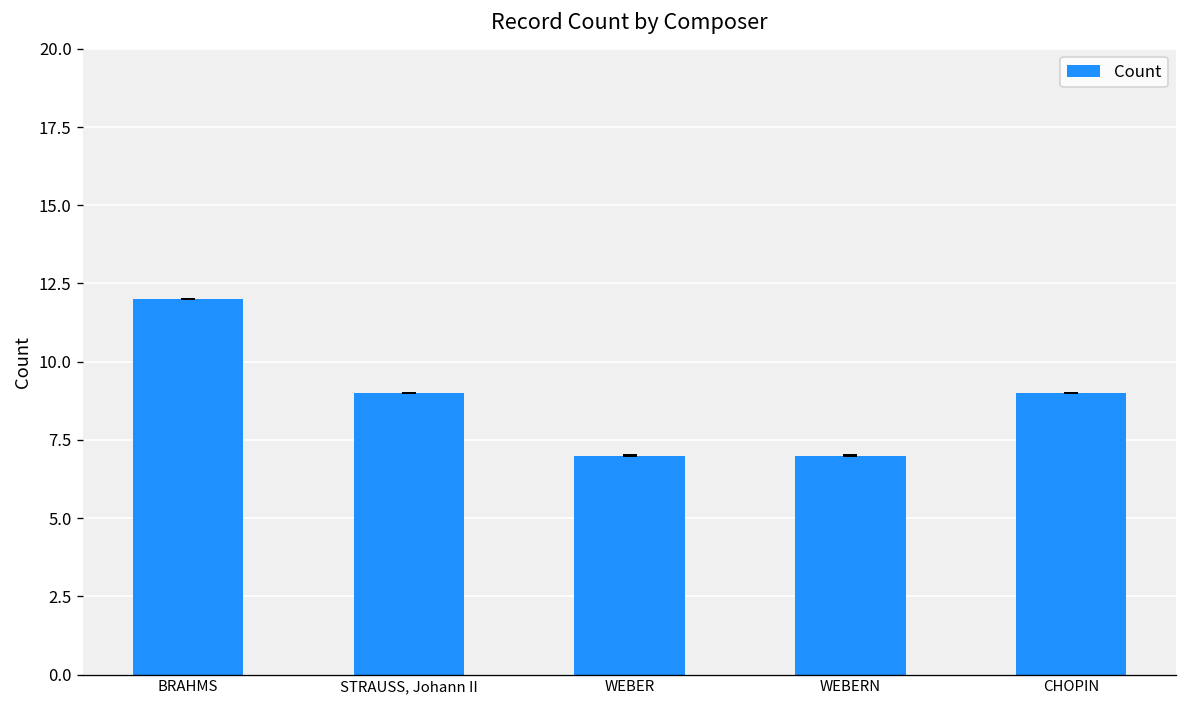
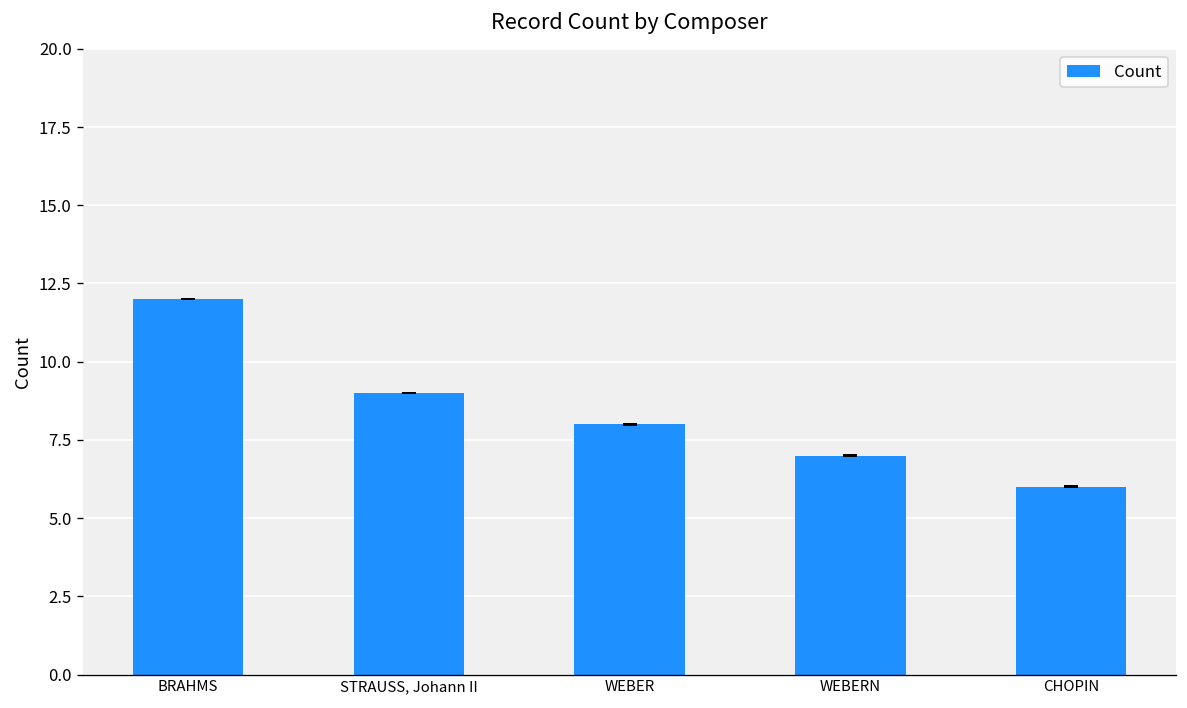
  {
    "Count": {
      "BRAHMS": 12,
      "STRAUSS, Johann II": 9,
-     "WEBER": 7,
+     "WEBER": 8,
      "WEBERN": 7,
-     "CHOPIN": 9
+     "CHOPIN": 6
    }
  }
